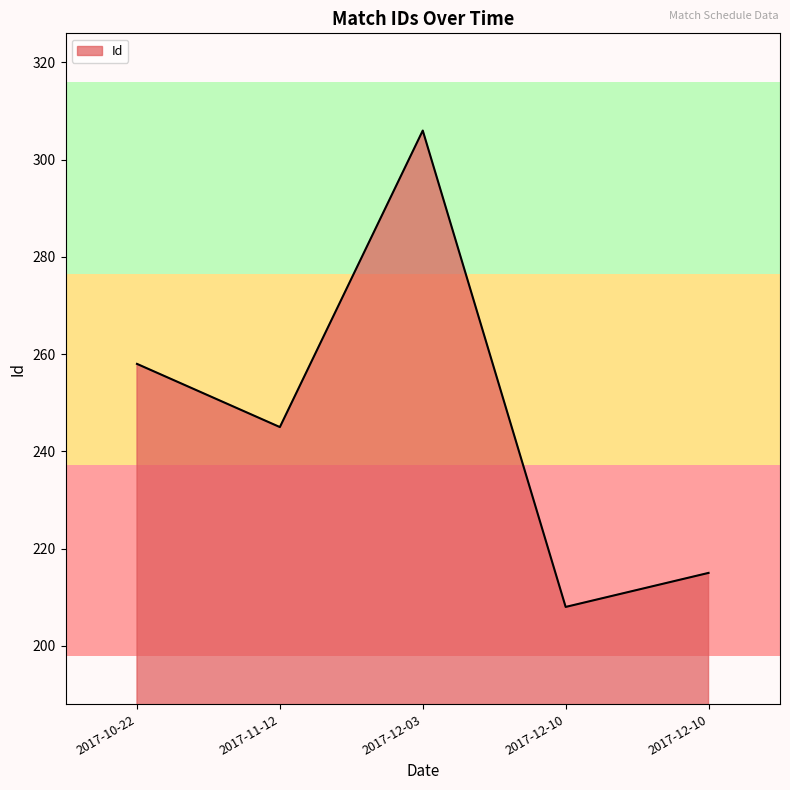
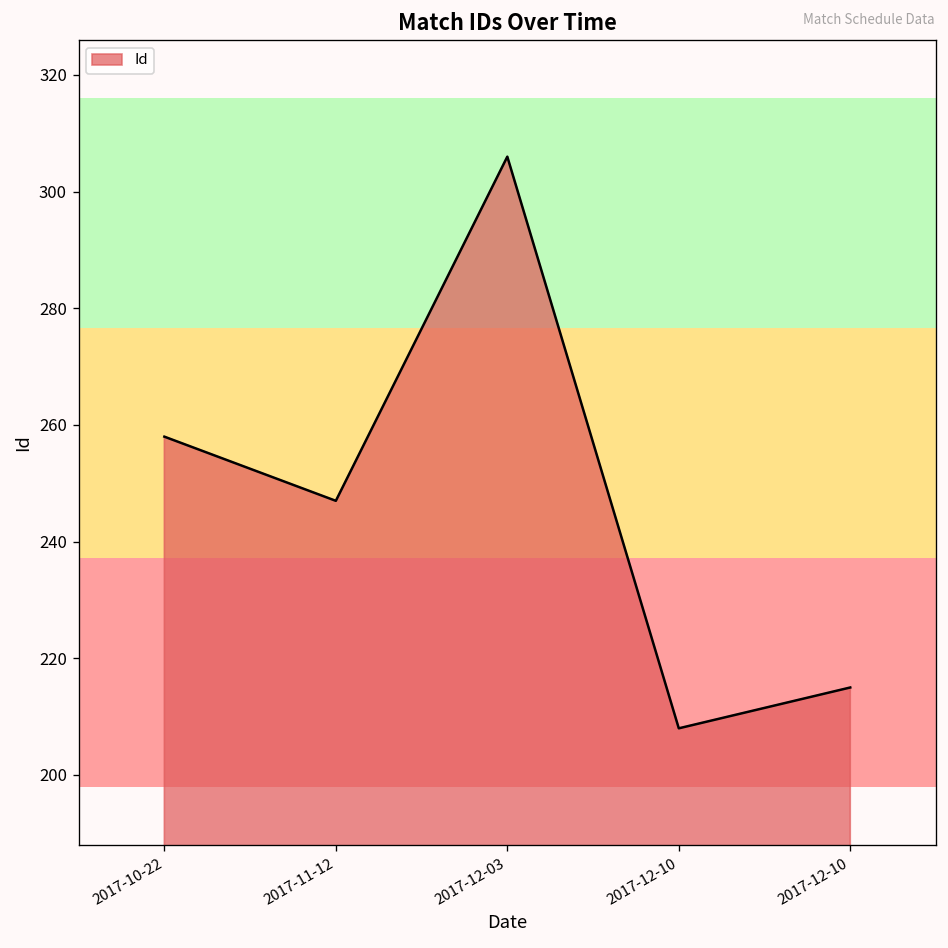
  {
    "2017-10-22": 258,
-   "2017-11-12": 245,
+   "2017-11-12": 247,
    "2017-12-03": 306
  }
